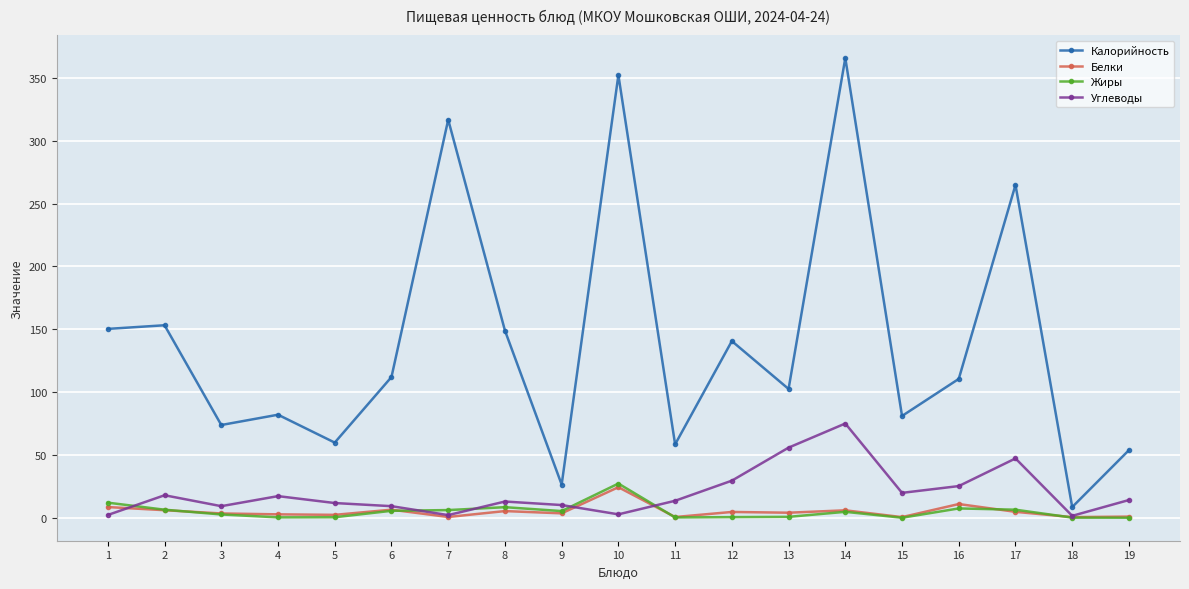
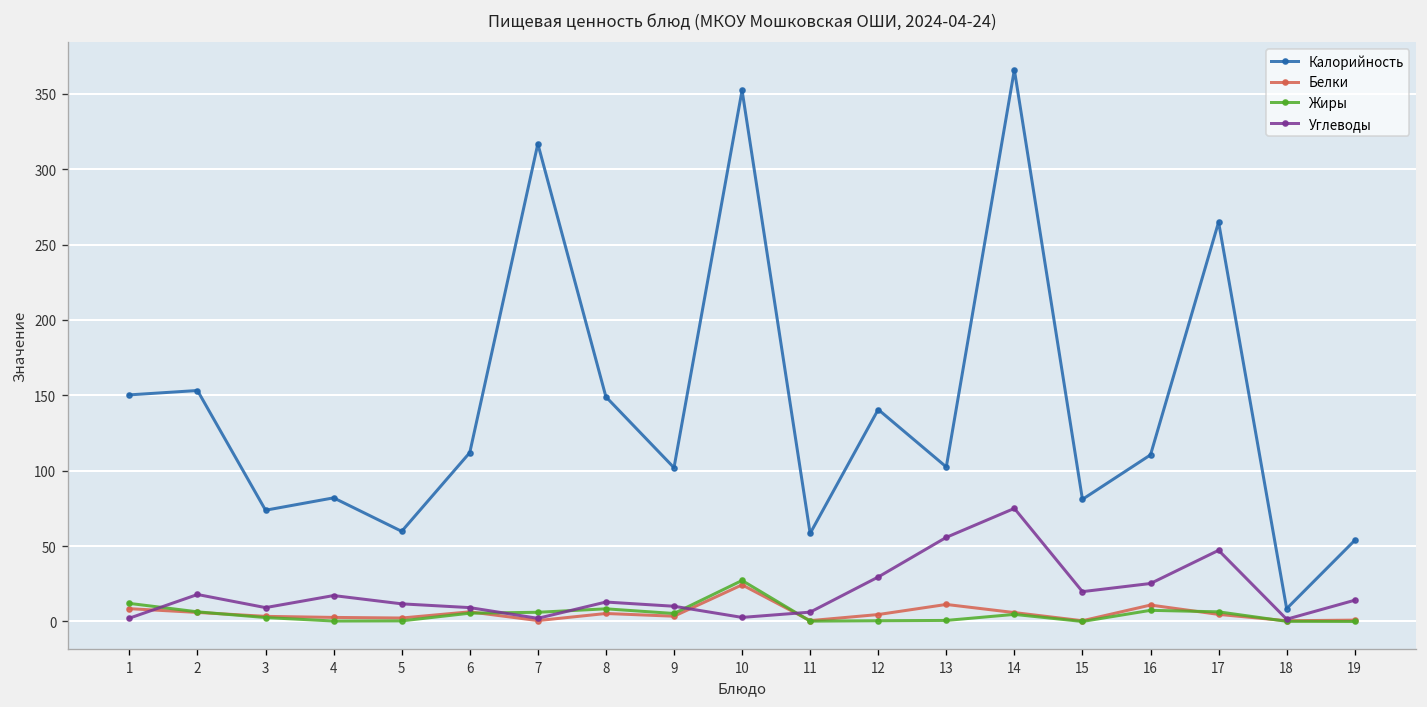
  {
    "Калорийность": {
      "1": 150,
      "2": 153,
      "3": 74,
      "4": 82,
      "5": 60,
      "6": 112,
      "7": 317,
      "8": 149,
-     "9": 26,
+     "9": 102,
      "10": 352,
      "11": 58,
      "12": 141,
      "13": 103,
      "14": 366,
      "15": 81,
      "16": 111,
      "17": 265,
      "18": 9,
      "19": 54
    },
    "Белки": {
      "1": 9,
      "4": 3,
      "8": 5,
      "10": 24,
      "12": 5,
-     "13": 4,
+     "13": 11,
      "16": 11
    },
    "Жиры": {
      "1": 12,
      "4": 0,
      "7": 6,
      "8": 8,
      "10": 27,
      "12": 1,
      "13": 1,
      "16": 7
    },
    "Углеводы": {
      "1": 2,
      "2": 18,
      "3": 9,
      "4": 17,
      "5": 12,
      "6": 9,
      "8": 13,
      "9": 10,
      "10": 3,
-     "11": 14,
+     "11": 6,
      "12": 30,
      "13": 56,
      "14": 75,
      "15": 20,
      "16": 25,
      "17": 47,
      "19": 14
    }
  }
